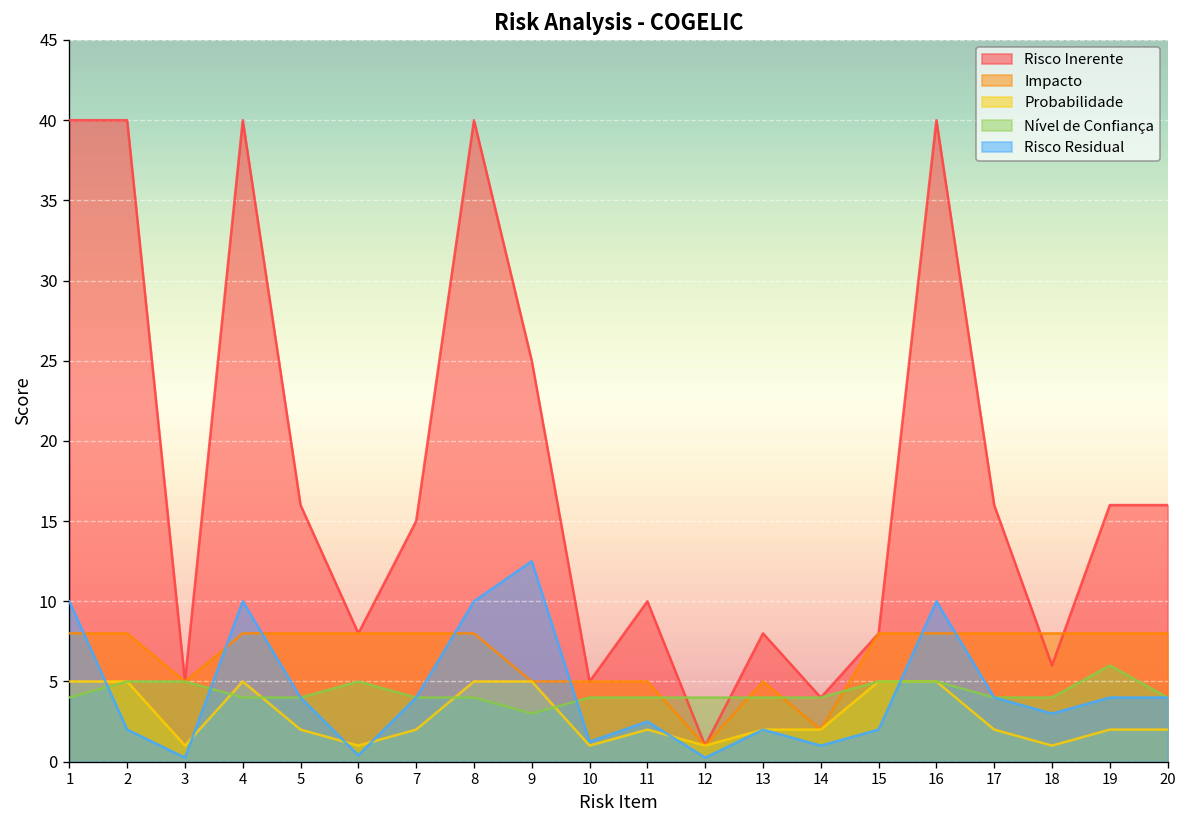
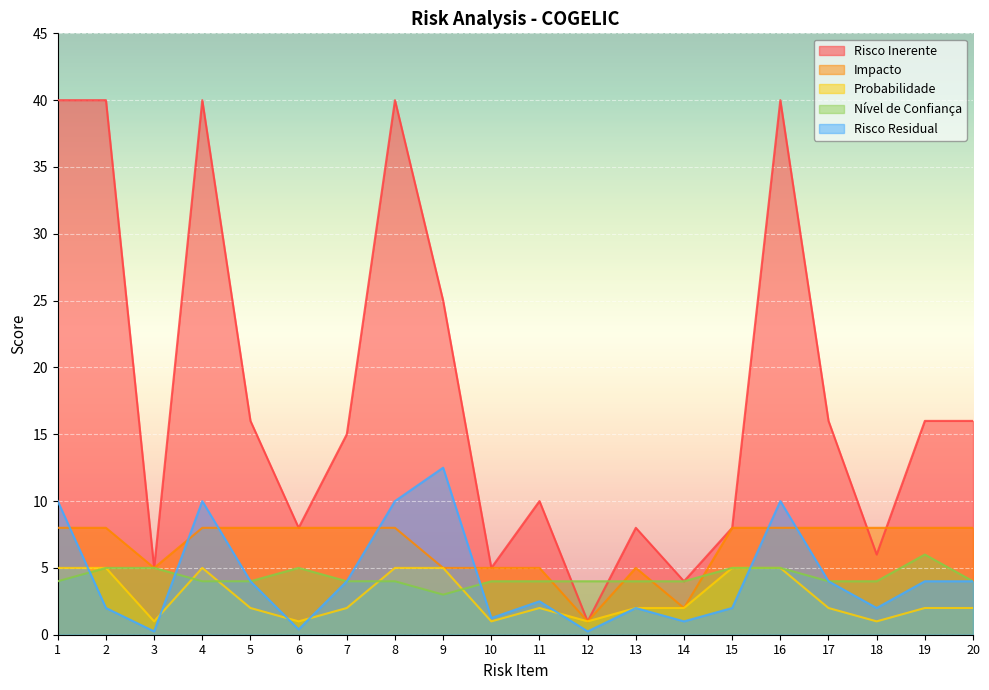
  {
    "Risco Inerente": {
      "1": 40,
      "2": 40,
      "4": 40,
      "5": 16,
      "7": 15,
      "8": 40,
      "9": 25,
      "11": 10,
      "13": 8,
      "16": 40,
      "17": 16,
      "18": 6,
      "19": 16,
      "20": 16
    },
    "Nível de Confiança": {
      "1": 4,
      "4": 4,
      "6": 5,
      "8": 4,
      "9": 3,
      "10": 4,
      "11": 4,
      "12": 4,
      "13": 4,
      "18": 4,
      "19": 6
    },
    "Risco Residual": {
      "1": 10,
      "2": 2,
      "3": 0.3,
      "4": 10,
      "6": 0.4,
      "8": 10,
      "9": 12.5,
      "10": 1.3,
      "11": 2.5,
      "12": 0.3,
      "14": 1,
      "15": 2,
      "16": 10,
-     "18": 3,
+     "18": 2,
      "19": 4
    }
  }
